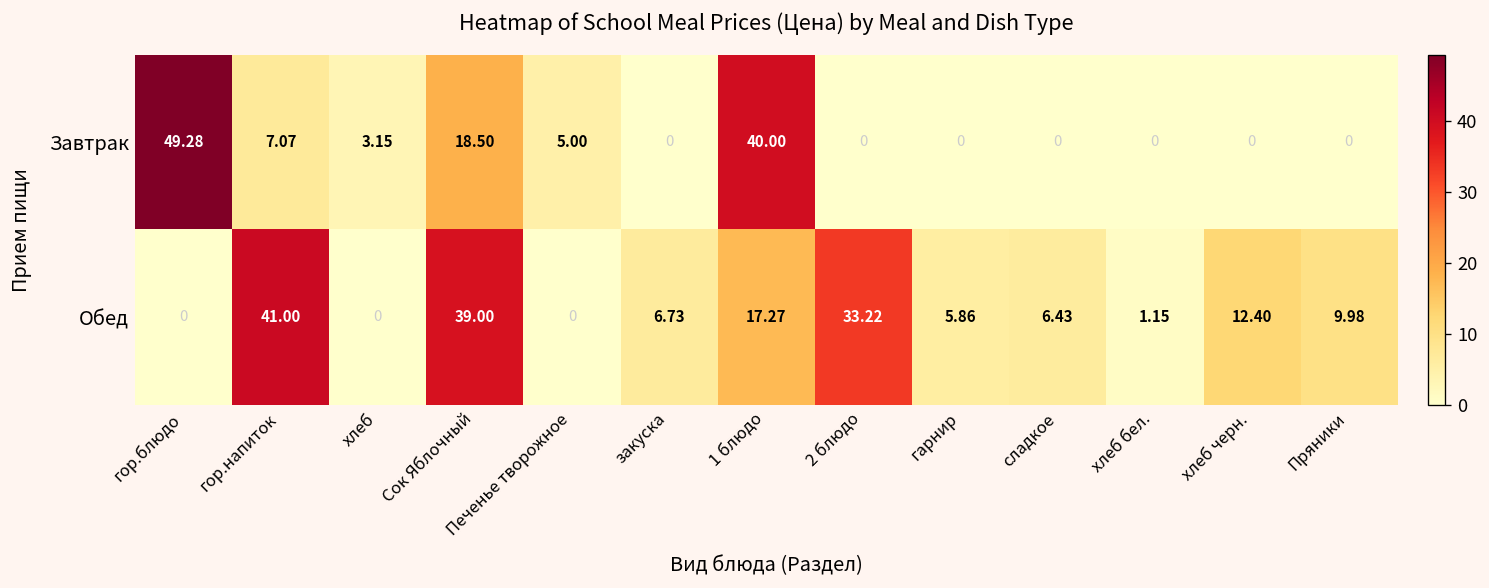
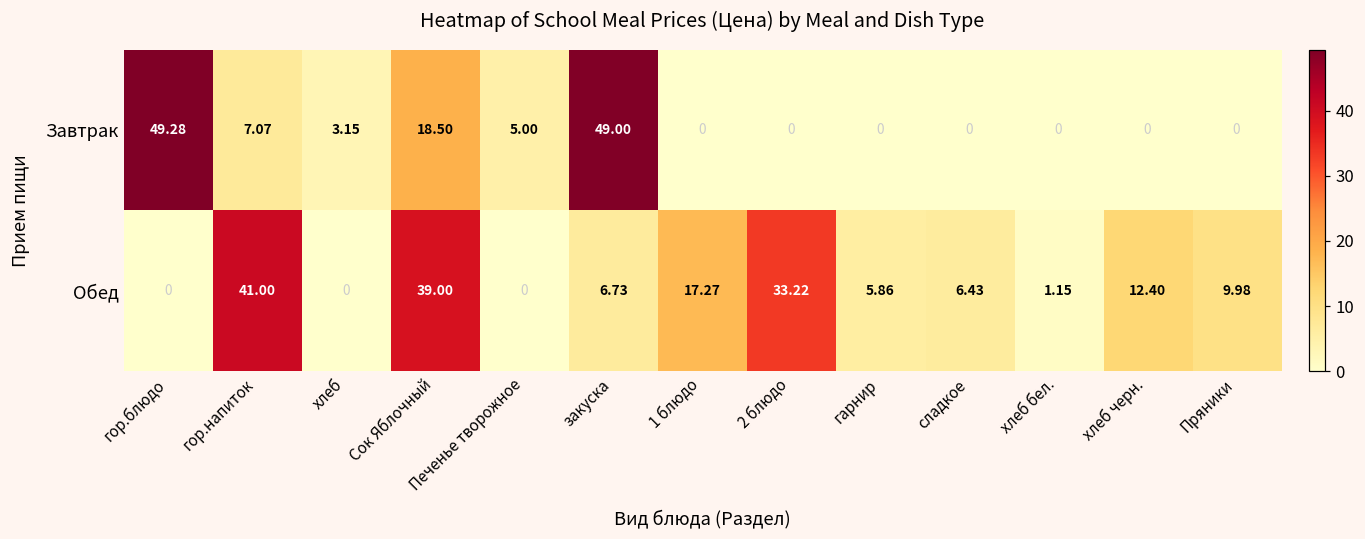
  {
    "Завтрак": {
      "гор.блюдо": 49.28,
      "гор.напиток": 7.07,
      "хлеб": 3.15,
      "Сок Яблочный": 18.50,
      "Печенье творожное": 5.00,
-     "закуска": 0,
-     "1 блюдо": 40.00,
+     "закуска": 49.00,
+     "1 блюдо": 0,
      "2 блюдо": 0,
      "гарнир": 0,
      "сладкое": 0,
      "хлеб бел.": 0,
      "хлеб черн.": 0,
      "Пряники": 0
    },
    "Обед": {
      "гор.блюдо": 0,
      "гор.напиток": 41.00,
      "хлеб": 0,
      "Сок Яблочный": 39.00,
      "Печенье творожное": 0,
      "закуска": 6.73,
      "1 блюдо": 17.27,
      "2 блюдо": 33.22,
      "гарнир": 5.86,
      "сладкое": 6.43,
      "хлеб бел.": 1.15,
      "хлеб черн.": 12.40,
      "Пряники": 9.98
    }
  }
